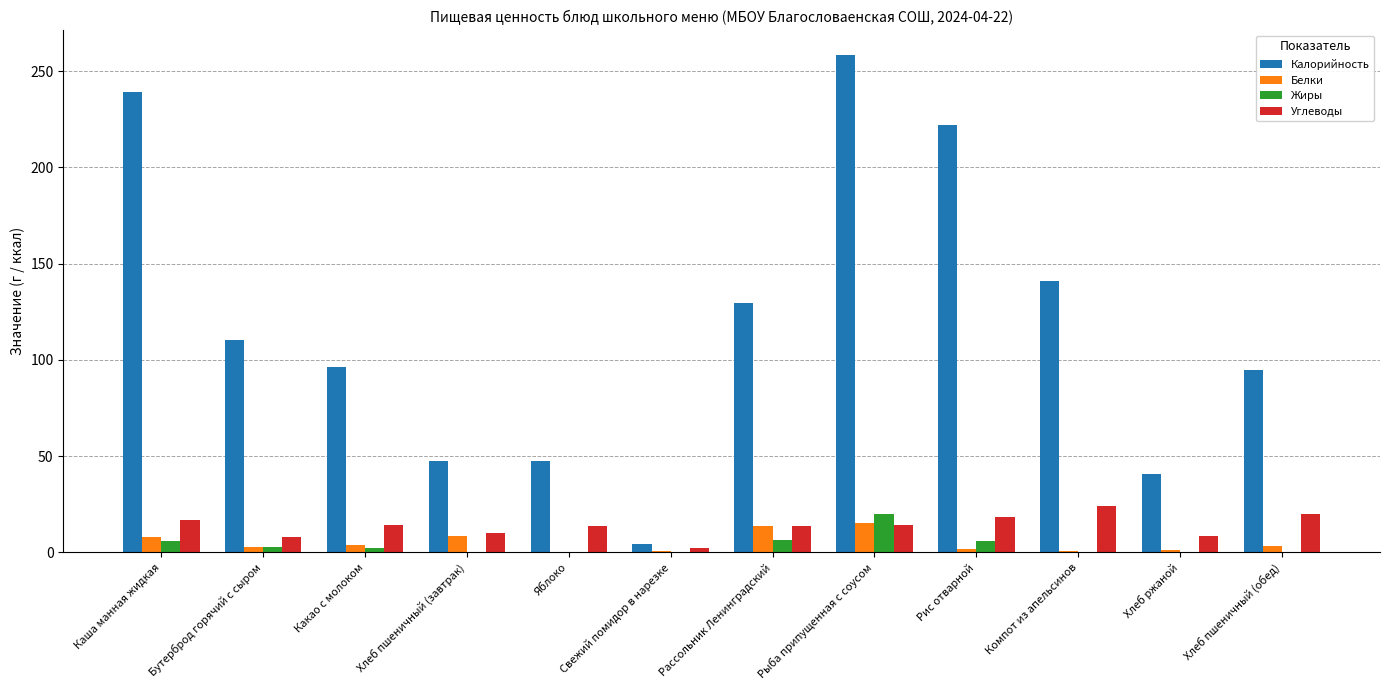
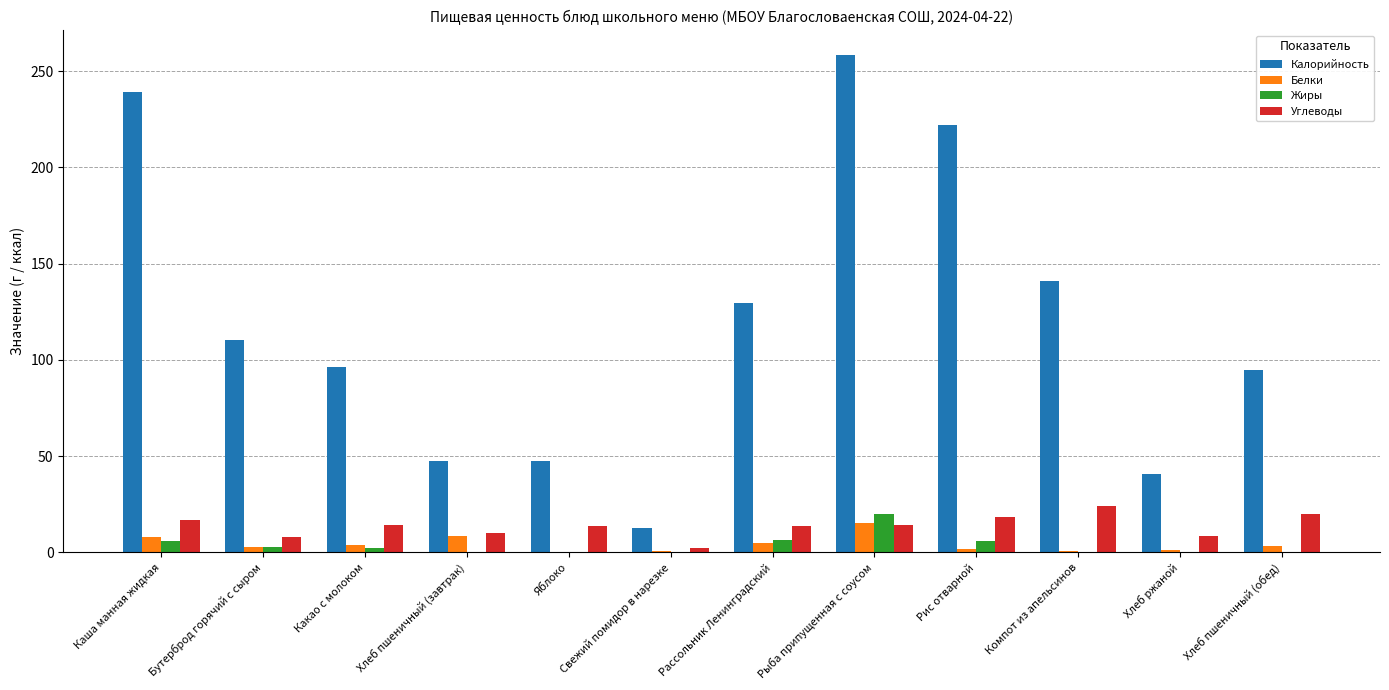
  {
    "Калорийность": {
      "Каша манная жидкая": 239,
      "Бутерброд горячий с сыром": 110,
      "Какао с молоком": 96,
      "Хлеб пшеничный (завтрак)": 47,
      "Яблоко": 47,
-     "Свежий помидор в нарезке": 4,
+     "Свежий помидор в нарезке": 13,
      "Рассольник Ленинградский": 129,
      "Рыба припущенная с соусом": 258,
      "Рис отварной": 222,
      "Компот из апельсинов": 141,
      "Хлеб ржаной": 41,
      "Хлеб пшеничный (обед)": 95
    },
    "Белки": {
      "Каша манная жидкая": 8,
      "Бутерброд горячий с сыром": 3,
      "Какао с молоком": 4,
      "Хлеб пшеничный (завтрак)": 9,
-     "Рассольник Ленинградский": 14,
+     "Рассольник Ленинградский": 5,
      "Рыба припущенная с соусом": 15,
      "Рис отварной": 2,
      "Хлеб ржаной": 1,
      "Хлеб пшеничный (обед)": 3
    },
    "Жиры": {
      "Каша манная жидкая": 6,
      "Бутерброд горячий с сыром": 3,
      "Какао с молоком": 2,
      "Рассольник Ленинградский": 6,
      "Рыба припущенная с соусом": 20,
      "Рис отварной": 6
    },
    "Углеводы": {
      "Каша манная жидкая": 17,
      "Бутерброд горячий с сыром": 8,
      "Какао с молоком": 14,
      "Хлеб пшеничный (завтрак)": 10,
      "Яблоко": 14,
      "Свежий помидор в нарезке": 2,
      "Рассольник Ленинградский": 14,
      "Рыба припущенная с соусом": 14,
      "Рис отварной": 19,
      "Компот из апельсинов": 24,
      "Хлеб ржаной": 9,
      "Хлеб пшеничный (обед)": 20
    }
  }
